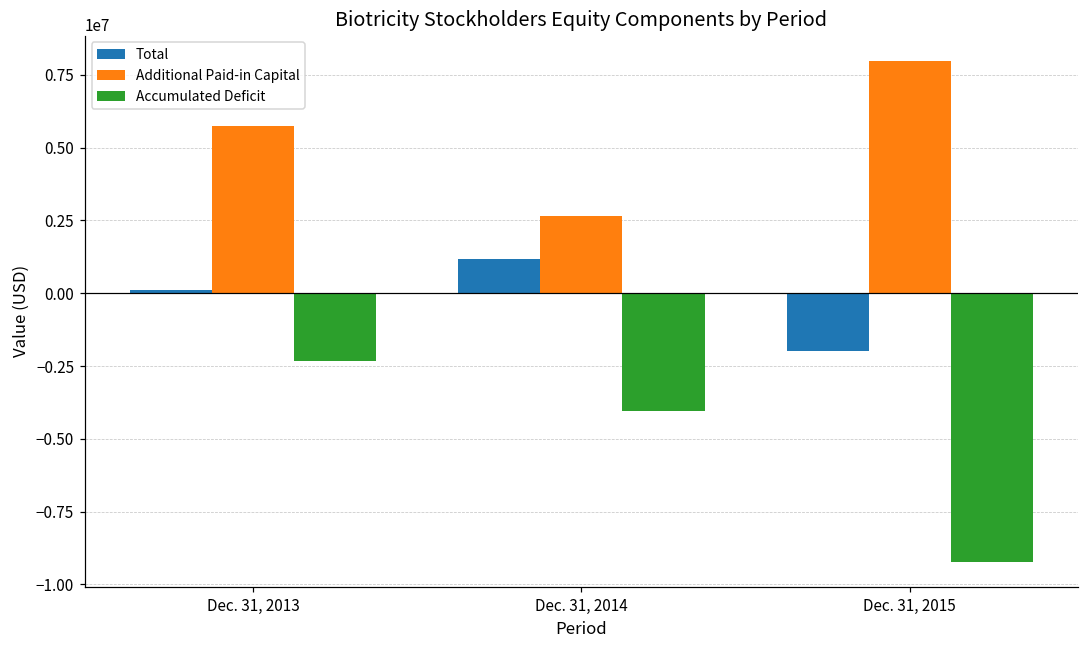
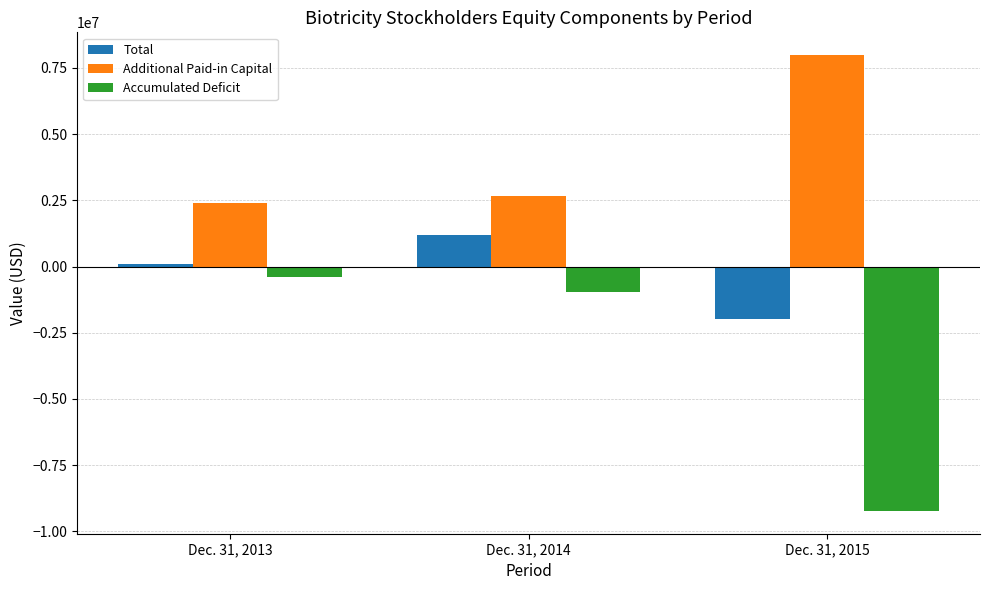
  {
    "Total": {
      "Dec. 31, 2013": 100000,
      "Dec. 31, 2014": 1200000,
      "Dec. 31, 2015": -2000000
    },
    "Additional Paid-in Capital": {
-     "Dec. 31, 2013": 5800000,
+     "Dec. 31, 2013": 2400000,
      "Dec. 31, 2014": 2700000,
      "Dec. 31, 2015": 8000000
    },
    "Accumulated Deficit": {
-     "Dec. 31, 2013": -2300000,
-     "Dec. 31, 2014": -4000000,
+     "Dec. 31, 2013": -400000,
+     "Dec. 31, 2014": -1000000,
      "Dec. 31, 2015": -9200000
    }
  }
